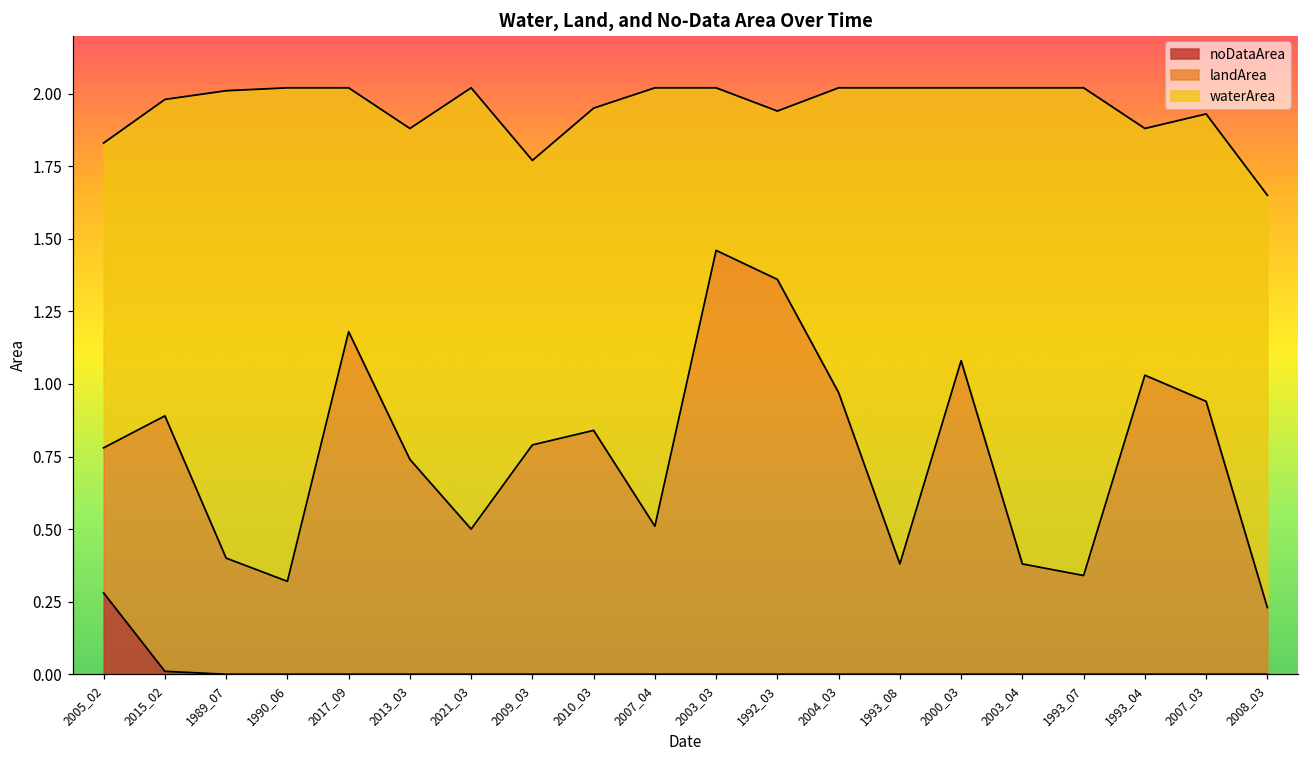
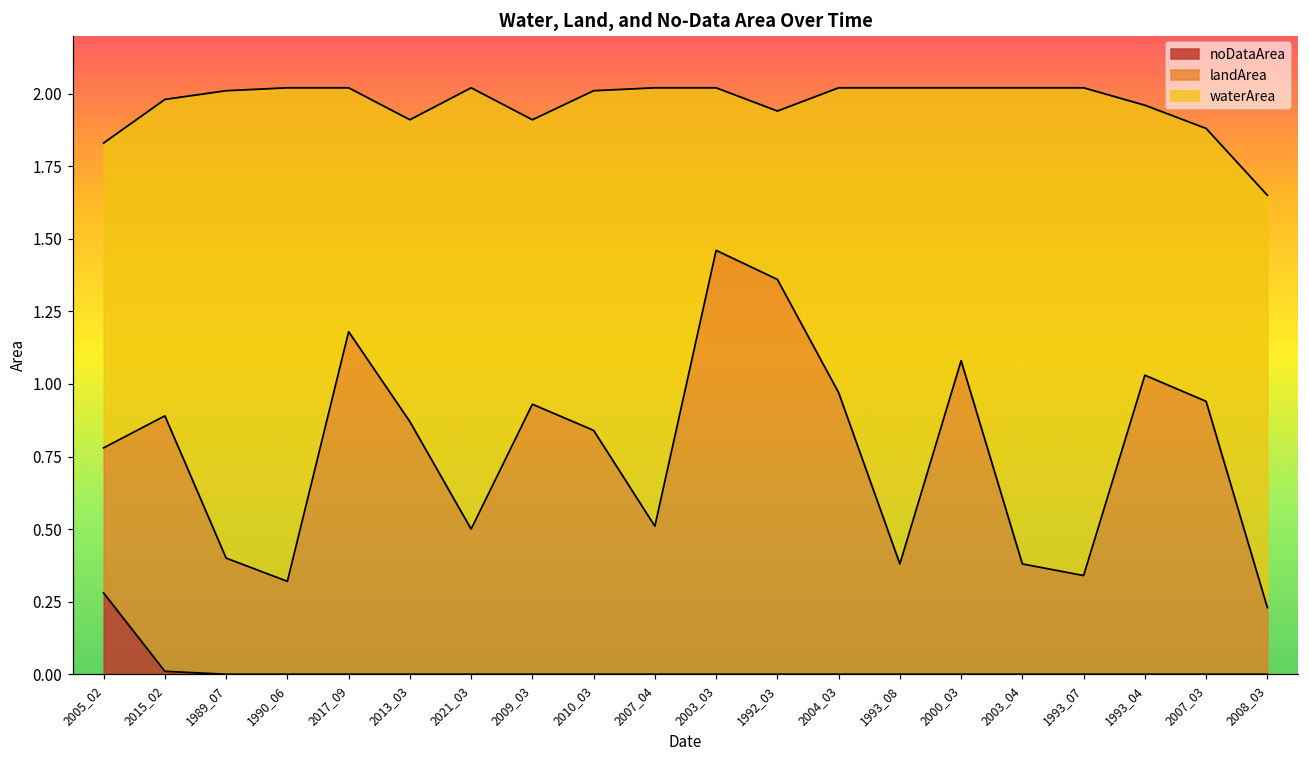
  {
    "noDataArea": {
      "2005_02": 0.28,
      "2015_02": 0.01,
      "1989_07": 0.00,
      "1990_06": 0.00,
      "2017_09": 0.00,
      "2013_03": 0.00,
      "2021_03": 0.00,
      "2009_03": 0.00,
      "2010_03": 0.00,
      "2007_04": 0.00,
      "2003_03": 0.00,
      "1992_03": 0.00,
      "2004_03": 0.00,
      "1993_08": 0.00,
      "2000_03": 0.00,
      "2003_04": 0.00,
      "1993_07": 0.00,
      "1993_04": 0.00,
      "2007_03": 0.00,
      "2008_03": 0.00
    },
    "landArea": {
      "2005_02": 0.50,
      "2015_02": 0.88,
      "1989_07": 0.40,
      "1990_06": 0.32,
      "2017_09": 1.18,
-     "2013_03": 0.74,
+     "2013_03": 0.87,
      "2021_03": 0.50,
-     "2009_03": 0.79,
+     "2009_03": 0.93,
      "2010_03": 0.84,
      "2007_04": 0.51,
      "2003_03": 1.46,
      "1992_03": 1.36,
      "2004_03": 0.97,
      "1993_08": 0.38,
      "2000_03": 1.08,
      "2003_04": 0.38,
      "1993_07": 0.34,
      "1993_04": 1.03,
      "2007_03": 0.94,
      "2008_03": 0.23
    },
    "waterArea": {
      "2005_02": 1.05,
      "2015_02": 1.09,
      "1989_07": 1.61,
      "1990_06": 1.70,
      "2017_09": 0.84,
-     "2013_03": 1.14,
+     "2013_03": 1.04,
      "2021_03": 1.52,
      "2009_03": 0.98,
-     "2010_03": 1.11,
+     "2010_03": 1.17,
      "2007_04": 1.51,
      "2003_03": 0.56,
      "1992_03": 0.58,
      "2004_03": 1.05,
      "1993_08": 1.64,
      "2000_03": 0.94,
      "2003_04": 1.64,
      "1993_07": 1.68,
-     "1993_04": 0.85,
-     "2007_03": 0.99,
+     "1993_04": 0.93,
+     "2007_03": 0.94,
      "2008_03": 1.42
    }
  }
